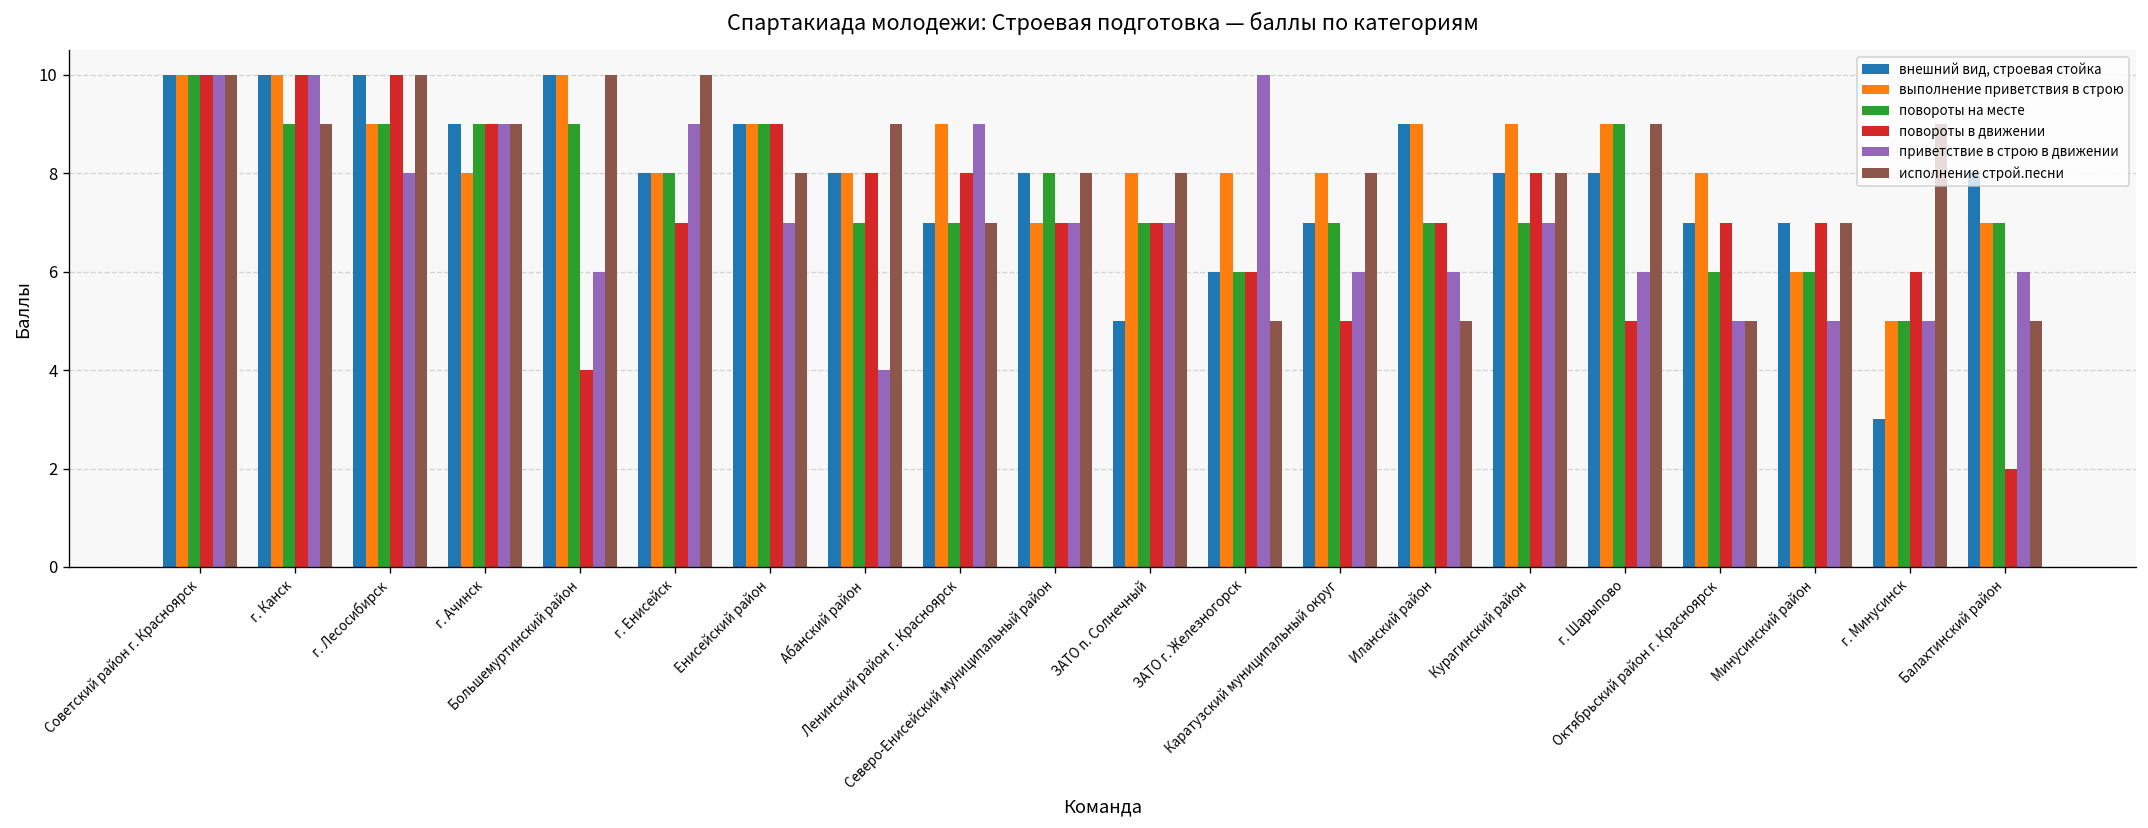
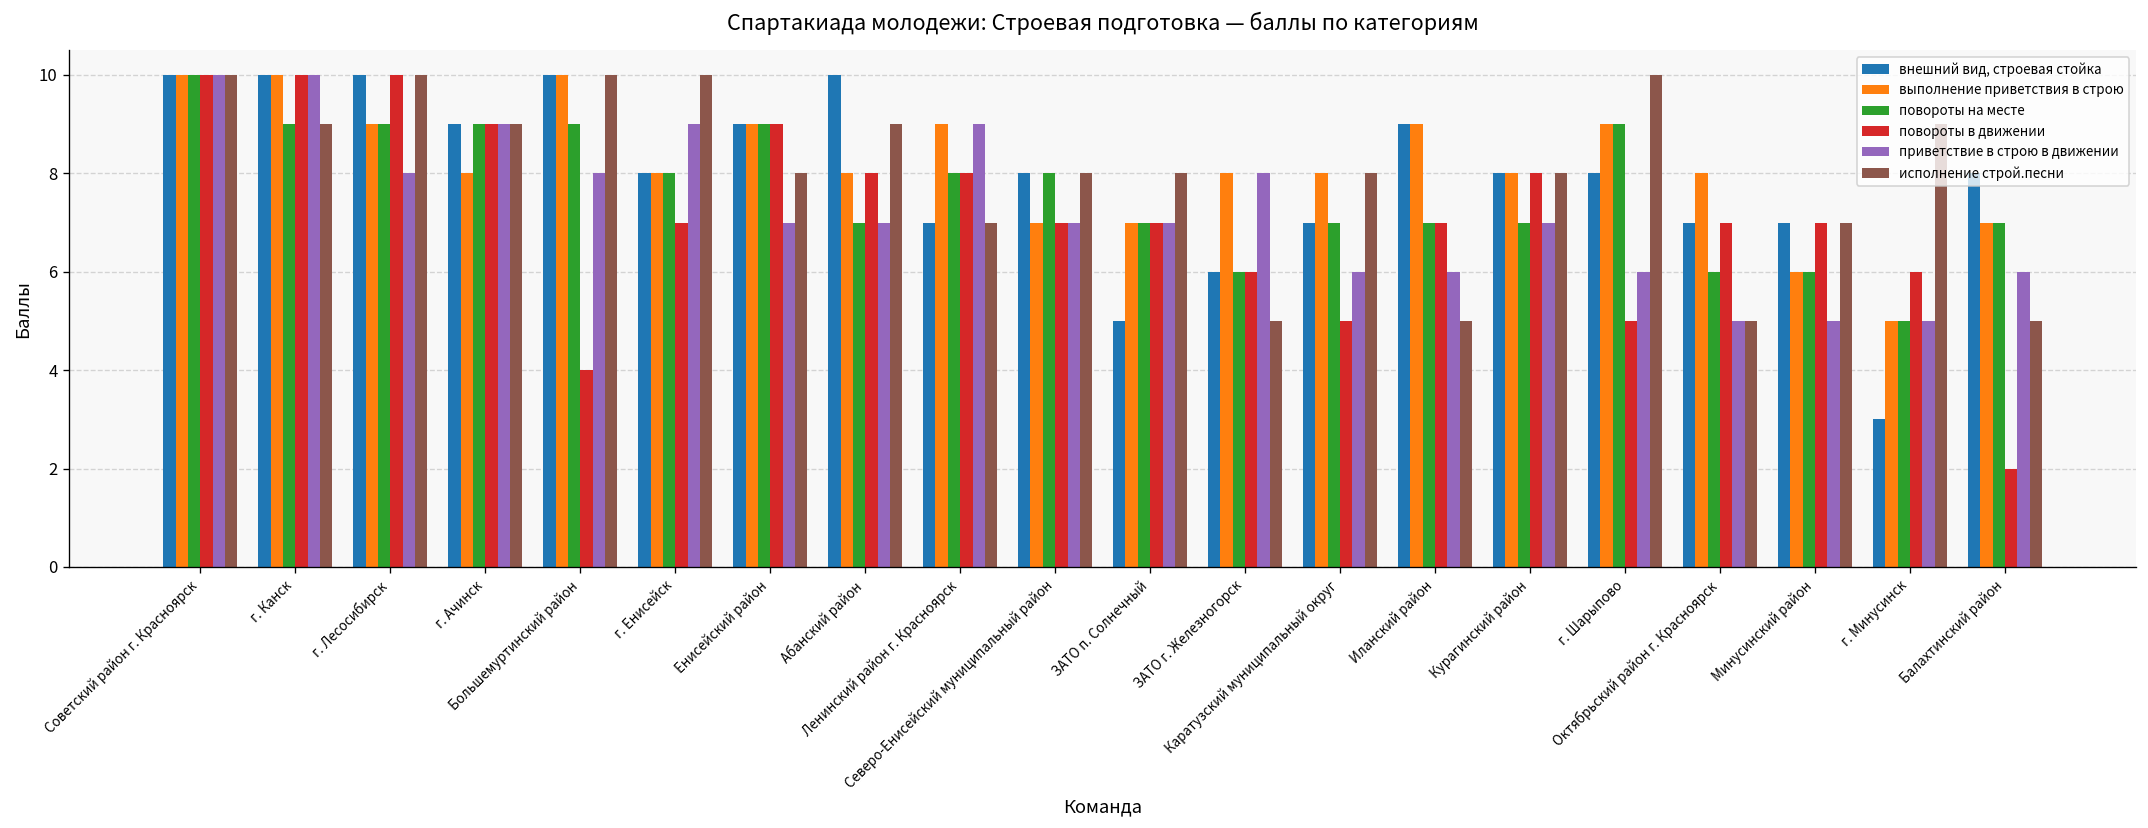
  {
    "внешний вид, строевая стойка": {
      "Советский район г. Красноярск": 10,
      "г. Канск": 10,
      "г. Лесосибирск": 10,
      "г. Ачинск": 9,
      "Большемуртинский район": 10,
      "г. Енисейск": 8,
      "Енисейский район": 9,
-     "Абанский район": 8,
+     "Абанский район": 10,
      "Ленинский район г. Красноярск": 7,
      "Северо-Енисейский муниципальный район": 8,
      "ЗАТО п. Солнечный": 5,
      "ЗАТО г. Железногорск": 6,
      "Каратузский муниципальный округ": 7,
      "Иланский район": 9,
      "Курагинский район": 8,
      "г. Шарыпово": 8,
      "Октябрьский район г. Красноярск": 7,
      "Минусинский район": 7,
      "г. Минусинск": 3
    },
    "выполнение приветствия в строю": {
      "Советский район г. Красноярск": 10,
      "г. Канск": 10,
      "г. Лесосибирск": 9,
      "г. Ачинск": 8,
      "Большемуртинский район": 10,
      "г. Енисейск": 8,
      "Енисейский район": 9,
      "Абанский район": 8,
      "Ленинский район г. Красноярск": 9,
      "Северо-Енисейский муниципальный район": 7,
-     "ЗАТО п. Солнечный": 8,
+     "ЗАТО п. Солнечный": 7,
      "ЗАТО г. Железногорск": 8,
      "Каратузский муниципальный округ": 8,
      "Иланский район": 9,
-     "Курагинский район": 9,
+     "Курагинский район": 8,
      "г. Шарыпово": 9,
      "Октябрьский район г. Красноярск": 8,
      "Минусинский район": 6,
      "г. Минусинск": 5,
      "Балахтинский район": 7
    },
    "повороты на месте": {
      "Советский район г. Красноярск": 10,
      "г. Канск": 9,
      "г. Лесосибирск": 9,
      "г. Ачинск": 9,
      "Большемуртинский район": 9,
      "г. Енисейск": 8,
      "Енисейский район": 9,
      "Абанский район": 7,
-     "Ленинский район г. Красноярск": 7,
+     "Ленинский район г. Красноярск": 8,
      "Северо-Енисейский муниципальный район": 8,
      "ЗАТО п. Солнечный": 7,
      "ЗАТО г. Железногорск": 6,
      "Каратузский муниципальный округ": 7,
      "Иланский район": 7,
      "Курагинский район": 7,
      "г. Шарыпово": 9,
      "Октябрьский район г. Красноярск": 6,
      "Минусинский район": 6,
      "г. Минусинск": 5,
      "Балахтинский район": 7
    },
    "повороты в движении": {
      "Советский район г. Красноярск": 10,
      "г. Канск": 10,
      "г. Лесосибирск": 10,
      "г. Ачинск": 9,
      "Большемуртинский район": 4,
      "г. Енисейск": 7,
      "Енисейский район": 9,
      "Абанский район": 8,
      "Ленинский район г. Красноярск": 8,
      "Северо-Енисейский муниципальный район": 7,
      "ЗАТО п. Солнечный": 7,
      "ЗАТО г. Железногорск": 6,
      "Каратузский муниципальный округ": 5,
      "Иланский район": 7,
      "Курагинский район": 8,
      "г. Шарыпово": 5,
      "Октябрьский район г. Красноярск": 7,
      "Минусинский район": 7,
      "г. Минусинск": 6,
      "Балахтинский район": 2
    },
    "приветствие в строю в движении": {
      "Советский район г. Красноярск": 10,
      "г. Канск": 10,
      "г. Лесосибирск": 8,
      "г. Ачинск": 9,
-     "Большемуртинский район": 6,
+     "Большемуртинский район": 8,
      "г. Енисейск": 9,
      "Енисейский район": 7,
-     "Абанский район": 4,
+     "Абанский район": 7,
      "Ленинский район г. Красноярск": 9,
      "Северо-Енисейский муниципальный район": 7,
      "ЗАТО п. Солнечный": 7,
-     "ЗАТО г. Железногорск": 10,
+     "ЗАТО г. Железногорск": 8,
      "Каратузский муниципальный округ": 6,
      "Иланский район": 6,
      "Курагинский район": 7,
      "г. Шарыпово": 6,
      "Октябрьский район г. Красноярск": 5,
      "Минусинский район": 5,
      "г. Минусинск": 5,
      "Балахтинский район": 6
    },
    "исполнение строй.песни": {
      "Советский район г. Красноярск": 10,
      "г. Канск": 9,
      "г. Лесосибирск": 10,
      "г. Ачинск": 9,
      "Большемуртинский район": 10,
      "г. Енисейск": 10,
      "Енисейский район": 8,
      "Абанский район": 9,
      "Ленинский район г. Красноярск": 7,
      "Северо-Енисейский муниципальный район": 8,
      "ЗАТО п. Солнечный": 8,
      "ЗАТО г. Железногорск": 5,
      "Каратузский муниципальный округ": 8,
      "Иланский район": 5,
      "Курагинский район": 8,
-     "г. Шарыпово": 9,
+     "г. Шарыпово": 10,
      "Октябрьский район г. Красноярск": 5,
      "Минусинский район": 7,
      "Балахтинский район": 5
    }
  }
